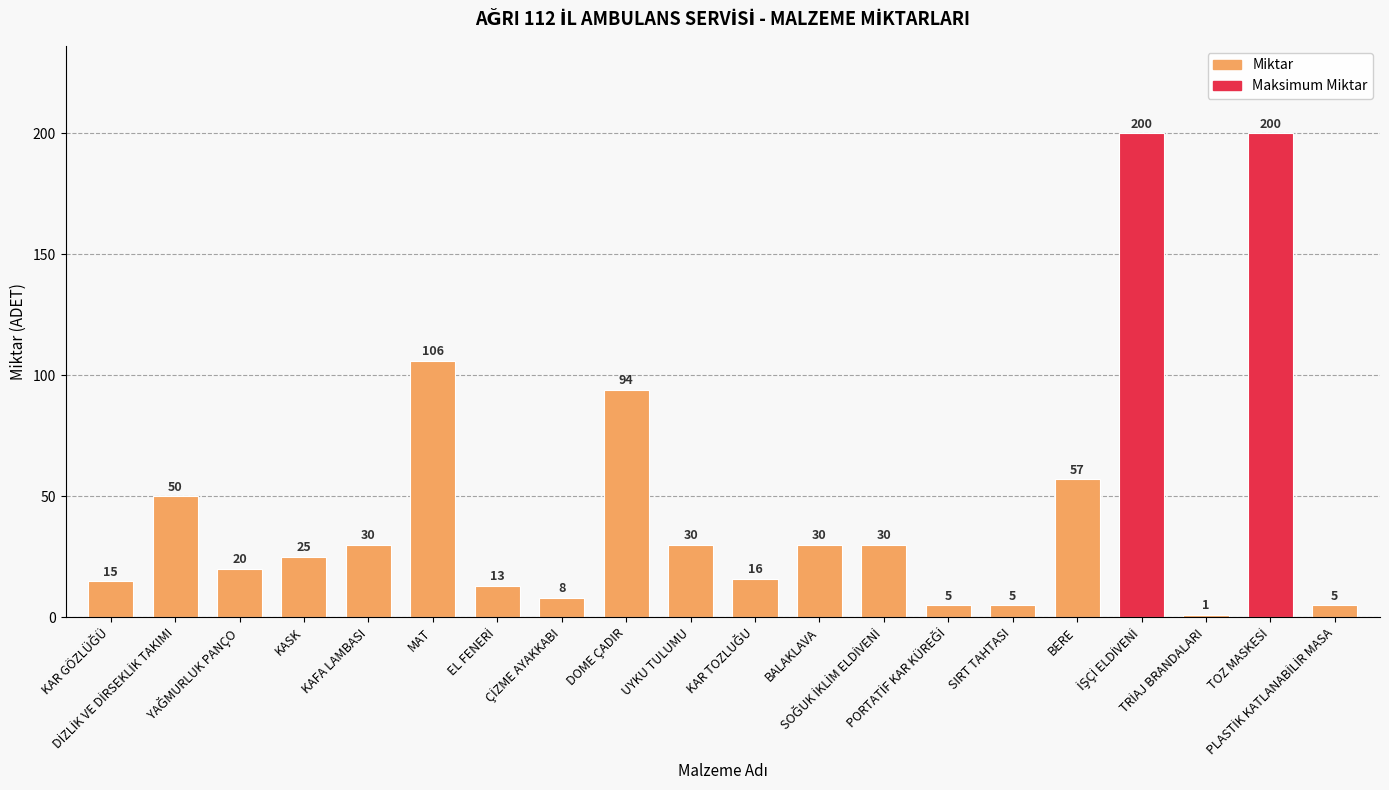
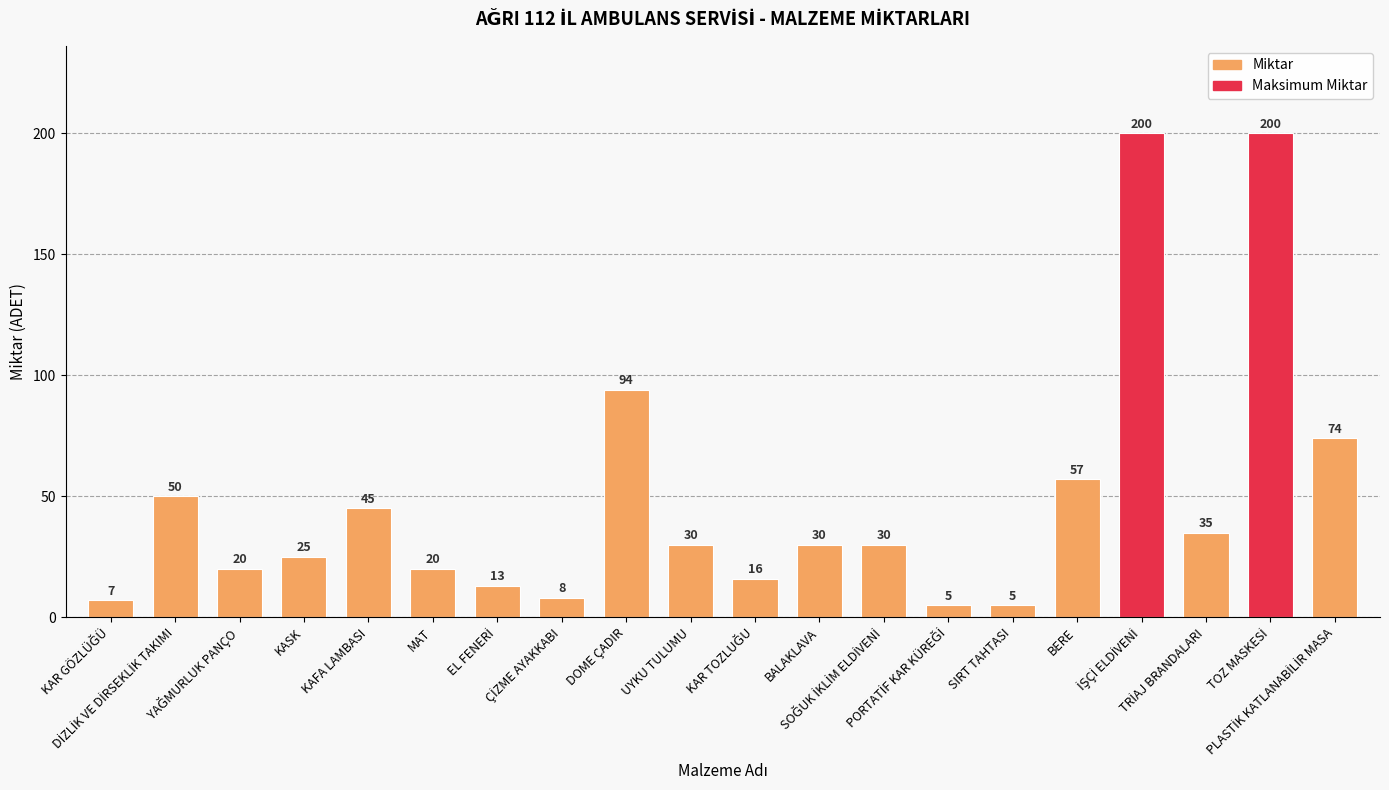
  {
-   "KAR GÖZLÜĞÜ": 15,
+   "KAR GÖZLÜĞÜ": 7,
    "DİZLİK VE DİRSEKLİK TAKIMI": 50,
    "YAĞMURLUK PANÇO": 20,
    "KASK": 25,
-   "KAFA LAMBASI": 30,
-   "MAT": 106,
+   "KAFA LAMBASI": 45,
+   "MAT": 20,
    "EL FENERİ": 13,
    "ÇİZME AYAKKABI": 8,
    "DOME ÇADIR": 94,
    "UYKU TULUMU": 30,
    "KAR TOZLUĞU": 16,
    "BALAKLAVA": 30,
    "SOĞUK İKLİM ELDİVENİ": 30,
    "PORTATİF KAR KÜREĞİ": 5,
    "SIRT TAHTASI": 5,
    "BERE": 57,
    "İŞÇİ ELDİVENİ": 200,
-   "TRİAJ BRANDALARI": 1,
+   "TRİAJ BRANDALARI": 35,
    "TOZ MASKESİ": 200,
-   "PLASTİK KATLANABİLİR MASA": 5
+   "PLASTİK KATLANABİLİR MASA": 74
  }
